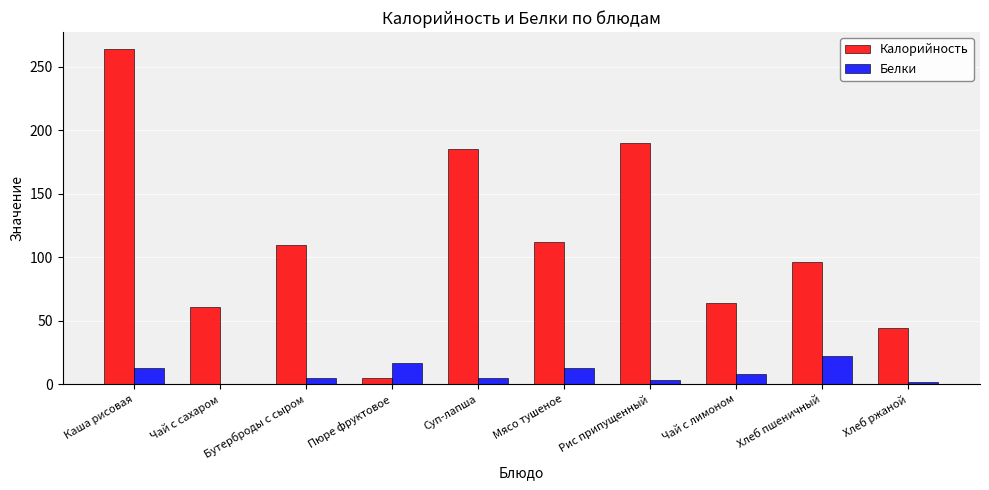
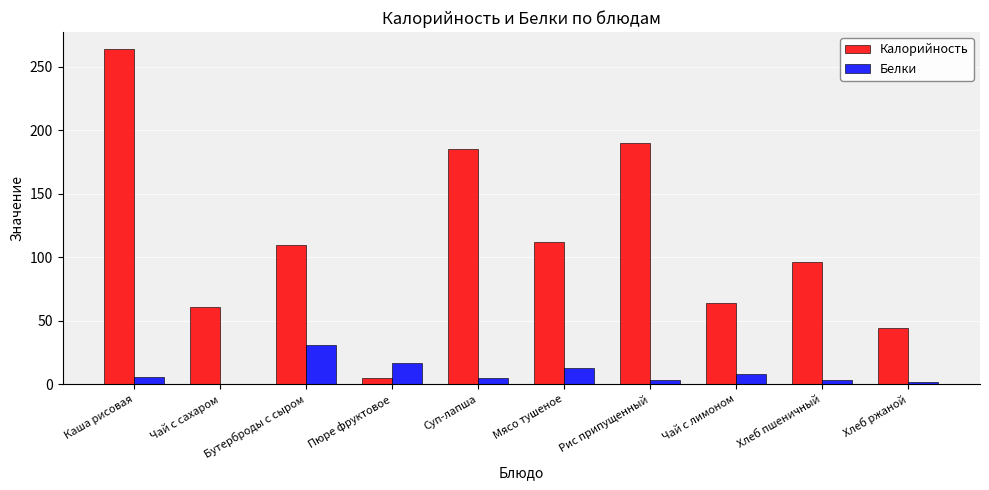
  {
    "Калорийность": {
      "Каша рисовая": 264,
      "Чай с сахаром": 61,
      "Бутерброды с сыром": 110,
      "Пюре фруктовое": 5,
      "Суп-лапша": 185,
      "Мясо тушеное": 112,
      "Рис припущенный": 190,
      "Чай с лимоном": 64,
      "Хлеб пшеничный": 96,
      "Хлеб ржаной": 44
    },
    "Белки": {
-     "Каша рисовая": 13,
-     "Бутерброды с сыром": 5,
+     "Каша рисовая": 6,
+     "Бутерброды с сыром": 31,
      "Пюре фруктовое": 17,
      "Суп-лапша": 5,
      "Мясо тушеное": 13,
      "Рис припущенный": 4,
      "Чай с лимоном": 8,
-     "Хлеб пшеничный": 22
+     "Хлеб пшеничный": 3
    }
  }
